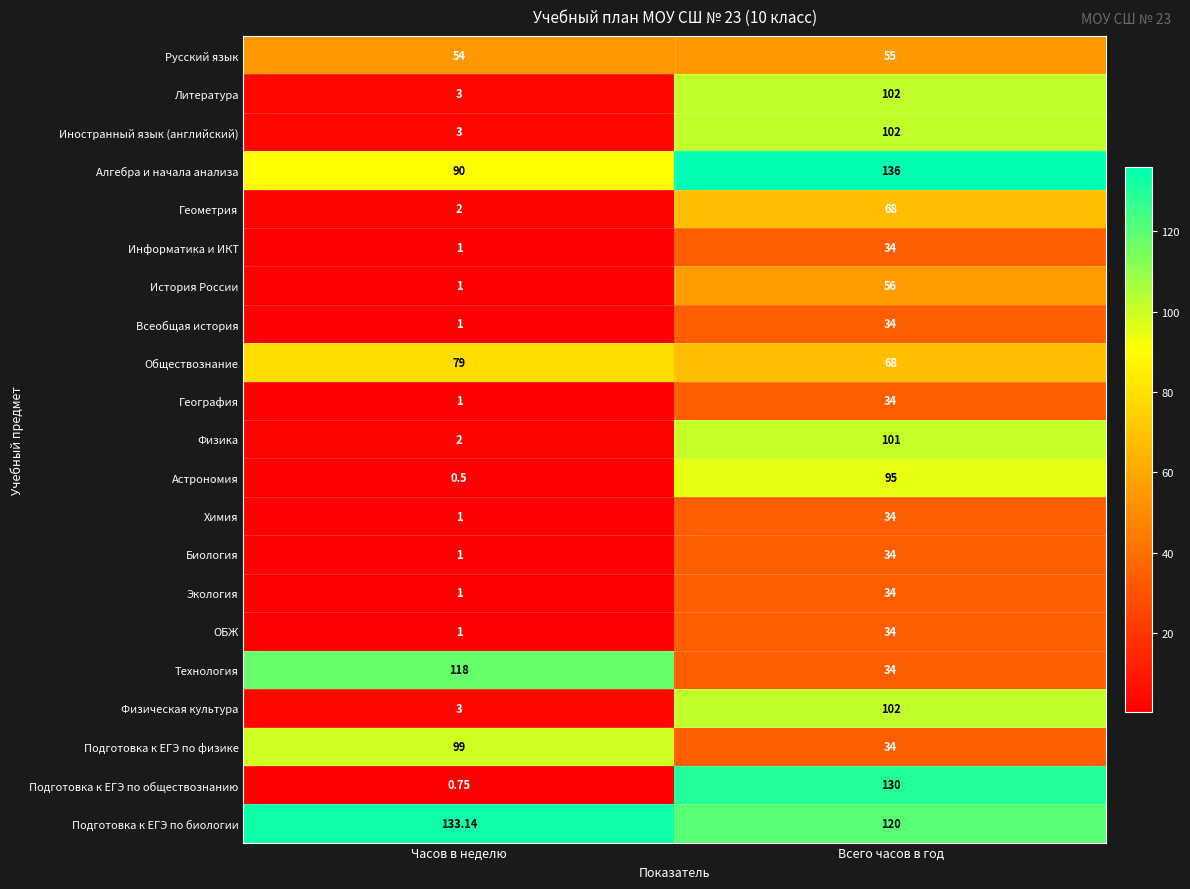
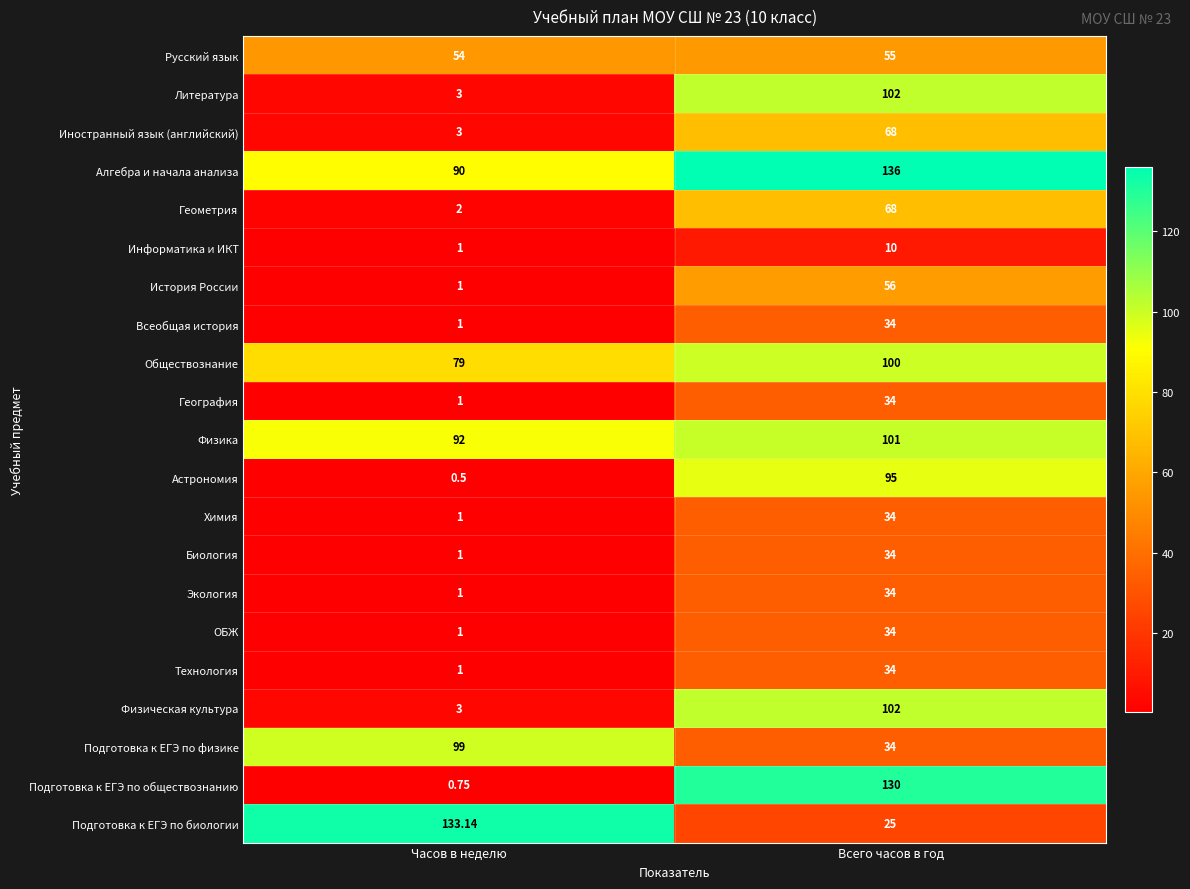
  {
    "Русский язык": {
      "Часов в неделю": 54,
      "Всего часов в год": 55
    },
    "Литература": {
      "Часов в неделю": 3,
      "Всего часов в год": 102
    },
    "Иностранный язык (английский)": {
      "Часов в неделю": 3,
-     "Всего часов в год": 102
+     "Всего часов в год": 68
    },
    "Алгебра и начала анализа": {
      "Часов в неделю": 90,
      "Всего часов в год": 136
    },
    "Геометрия": {
      "Часов в неделю": 2,
      "Всего часов в год": 68
    },
    "Информатика и ИКТ": {
      "Часов в неделю": 1,
-     "Всего часов в год": 34
+     "Всего часов в год": 10
    },
    "История России": {
      "Часов в неделю": 1,
      "Всего часов в год": 56
    },
    "Всеобщая история": {
      "Часов в неделю": 1,
      "Всего часов в год": 34
    },
    "Обществознание": {
      "Часов в неделю": 79,
-     "Всего часов в год": 68
+     "Всего часов в год": 100
    },
    "География": {
      "Часов в неделю": 1,
      "Всего часов в год": 34
    },
    "Физика": {
-     "Часов в неделю": 2,
+     "Часов в неделю": 92,
      "Всего часов в год": 101
    },
    "Астрономия": {
      "Часов в неделю": 0.5,
      "Всего часов в год": 95
    },
    "Химия": {
      "Часов в неделю": 1,
      "Всего часов в год": 34
    },
    "Биология": {
      "Часов в неделю": 1,
      "Всего часов в год": 34
    },
    "Экология": {
      "Часов в неделю": 1,
      "Всего часов в год": 34
    },
    "ОБЖ": {
      "Часов в неделю": 1,
      "Всего часов в год": 34
    },
    "Технология": {
-     "Часов в неделю": 118,
+     "Часов в неделю": 1,
      "Всего часов в год": 34
    },
    "Физическая культура": {
      "Часов в неделю": 3,
      "Всего часов в год": 102
    },
    "Подготовка к ЕГЭ по физике": {
      "Часов в неделю": 99,
      "Всего часов в год": 34
    },
    "Подготовка к ЕГЭ по обществознанию": {
      "Часов в неделю": 0.75,
      "Всего часов в год": 130
    },
    "Подготовка к ЕГЭ по биологии": {
      "Часов в неделю": 133.14,
-     "Всего часов в год": 120
+     "Всего часов в год": 25
    }
  }
